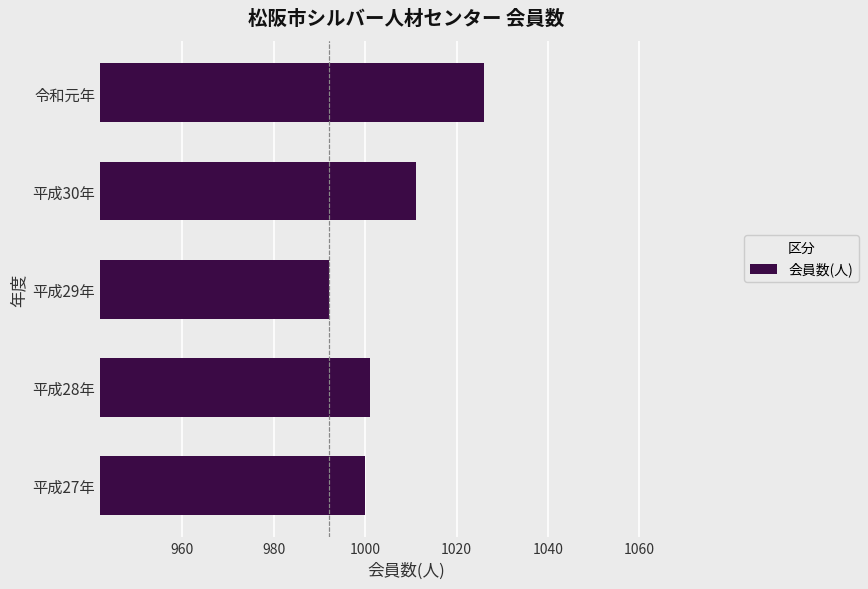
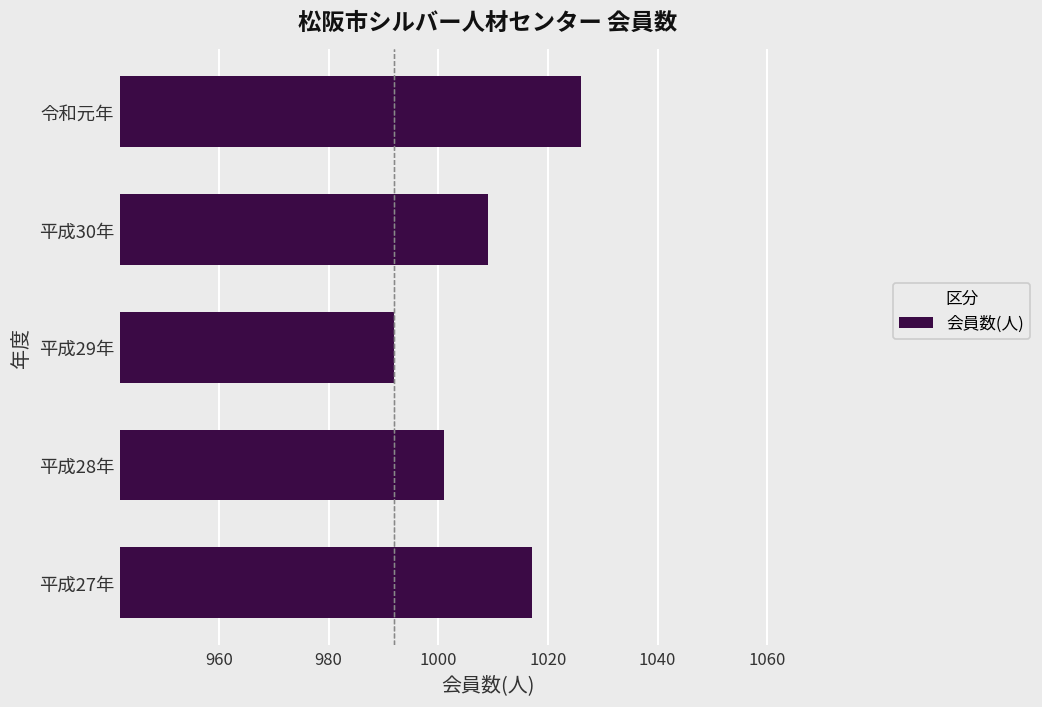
  {
    "令和元年": 1026,
-   "平成30年": 1011,
+   "平成30年": 1009,
    "平成29年": 992,
    "平成28年": 1001,
-   "平成27年": 1000
+   "平成27年": 1017
  }
